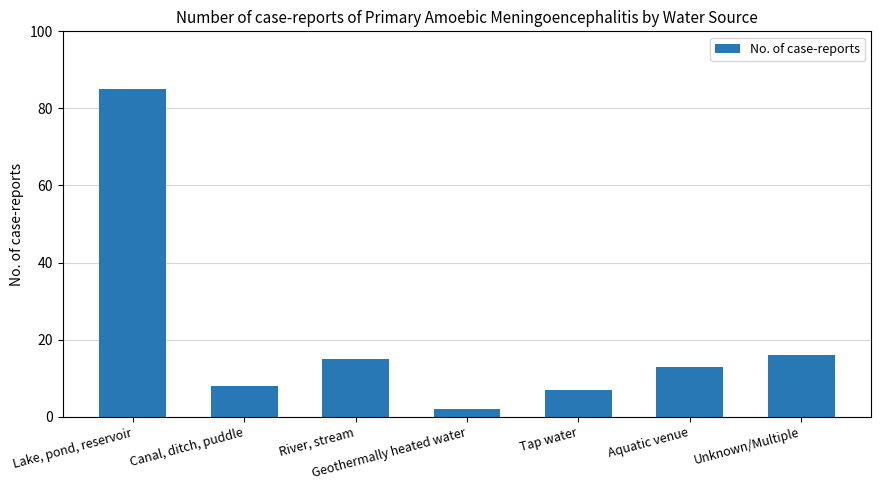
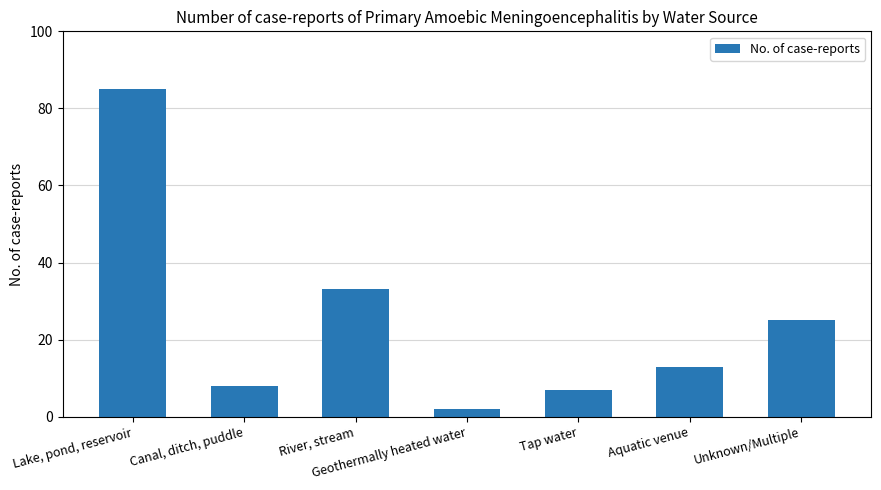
  {
    "Lake, pond, reservoir": 85,
    "Canal, ditch, puddle": 8,
-   "River, stream": 15,
+   "River, stream": 33,
    "Geothermally heated water": 2,
    "Tap water": 7,
    "Aquatic venue": 13,
-   "Unknown/Multiple": 16
+   "Unknown/Multiple": 25
  }
